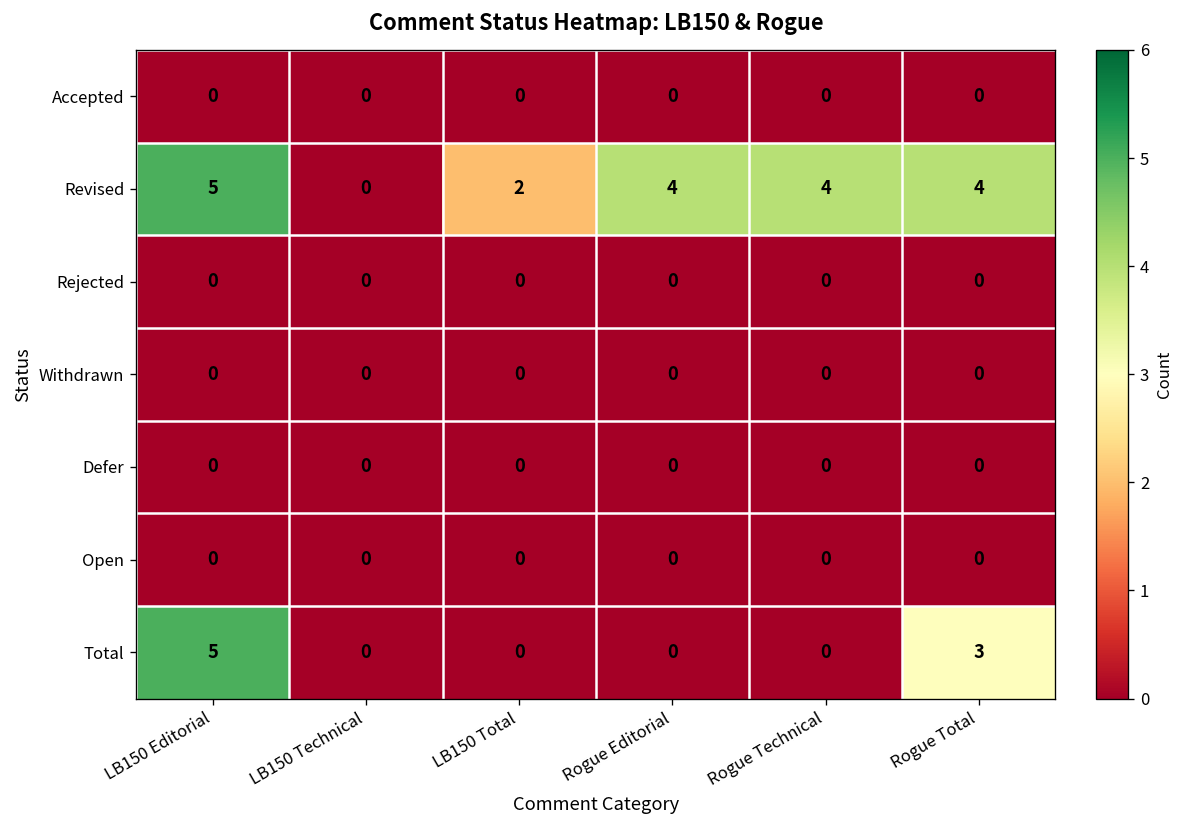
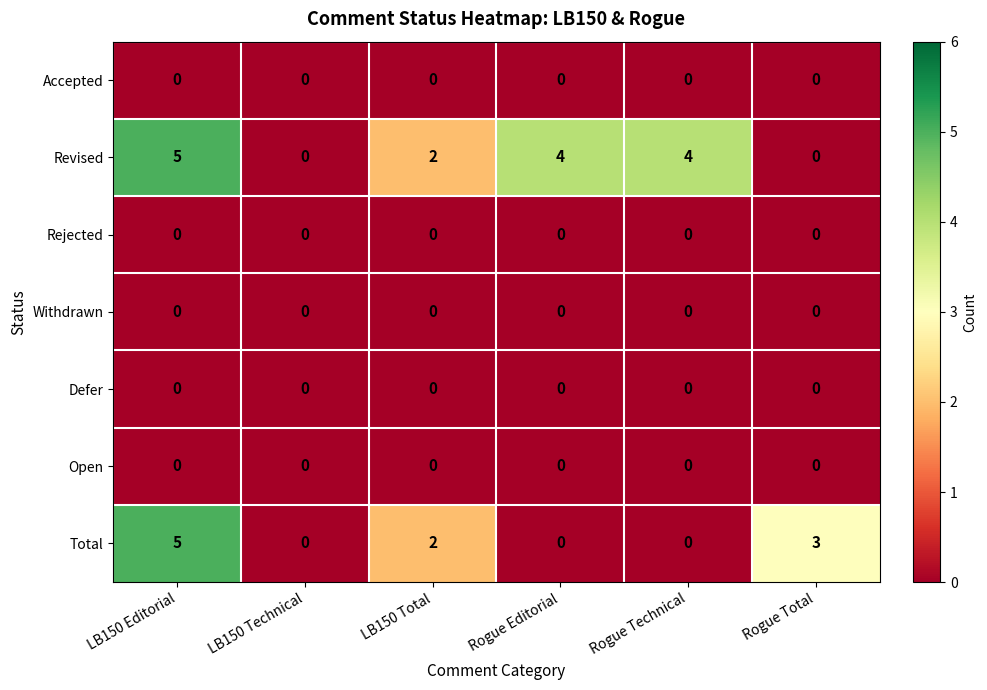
  {
    "Accepted": {
      "LB150 Editorial": 0,
      "LB150 Technical": 0,
      "LB150 Total": 0,
      "Rogue Editorial": 0,
      "Rogue Technical": 0,
      "Rogue Total": 0
    },
    "Revised": {
      "LB150 Editorial": 5,
      "LB150 Technical": 0,
      "LB150 Total": 2,
      "Rogue Editorial": 4,
      "Rogue Technical": 4,
-     "Rogue Total": 4
+     "Rogue Total": 0
    },
    "Rejected": {
      "LB150 Editorial": 0,
      "LB150 Technical": 0,
      "LB150 Total": 0,
      "Rogue Editorial": 0,
      "Rogue Technical": 0,
      "Rogue Total": 0
    },
    "Withdrawn": {
      "LB150 Editorial": 0,
      "LB150 Technical": 0,
      "LB150 Total": 0,
      "Rogue Editorial": 0,
      "Rogue Technical": 0,
      "Rogue Total": 0
    },
    "Defer": {
      "LB150 Editorial": 0,
      "LB150 Technical": 0,
      "LB150 Total": 0,
      "Rogue Editorial": 0,
      "Rogue Technical": 0,
      "Rogue Total": 0
    },
    "Open": {
      "LB150 Editorial": 0,
      "LB150 Technical": 0,
      "LB150 Total": 0,
      "Rogue Editorial": 0,
      "Rogue Technical": 0,
      "Rogue Total": 0
    },
    "Total": {
      "LB150 Editorial": 5,
      "LB150 Technical": 0,
-     "LB150 Total": 0,
+     "LB150 Total": 2,
      "Rogue Editorial": 0,
      "Rogue Technical": 0,
      "Rogue Total": 3
    }
  }
